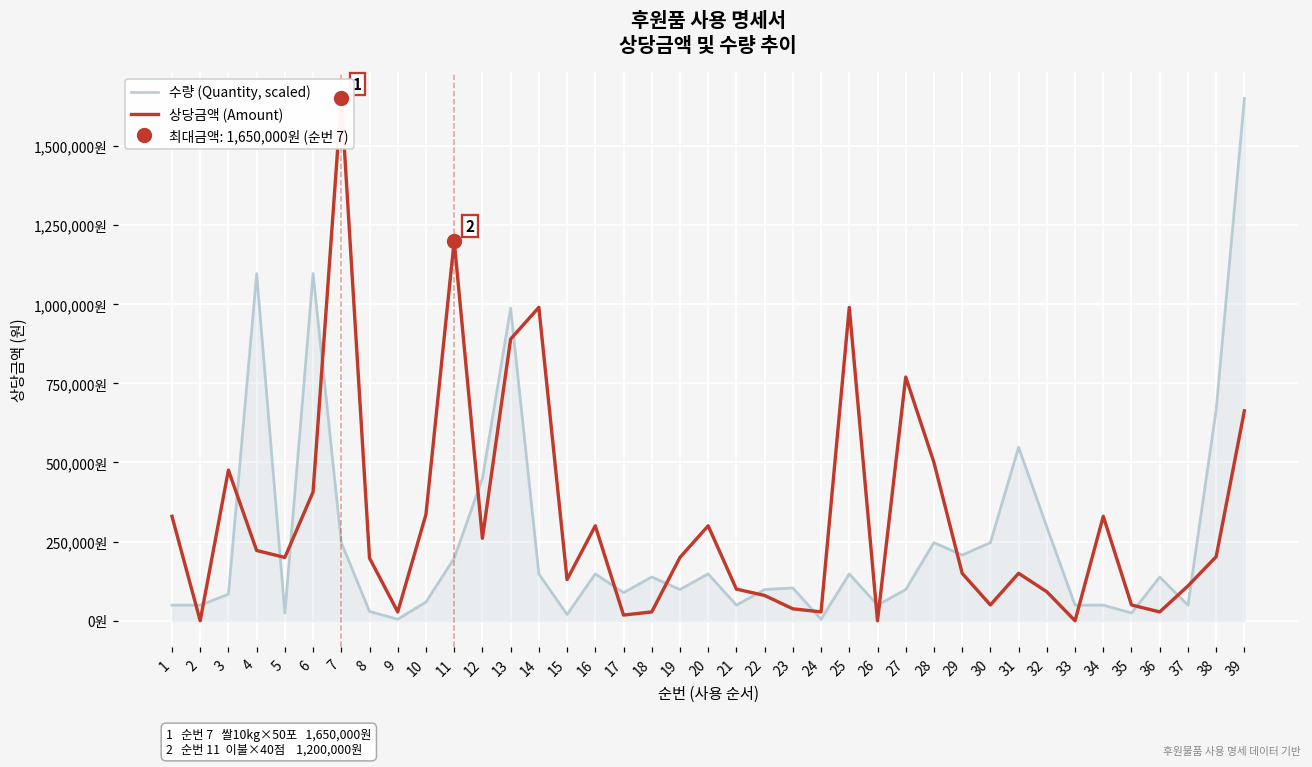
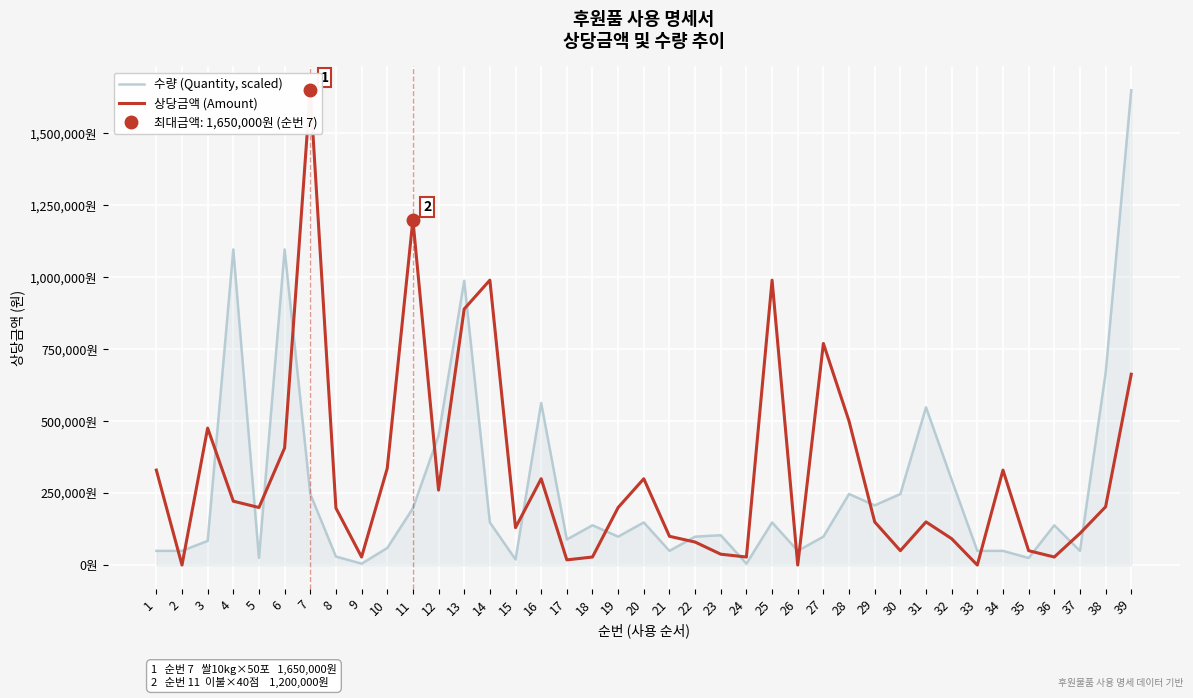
  {
    "수량 (Quantity, scaled)": {
      "1": "50,000원",
      "2": "50,000원",
      "3": "80,000원",
      "4": "1,100,000원",
      "5": "20,000원",
      "6": "1,100,000원",
      "7": "250,000원",
      "8": "30,000원",
      "9": "0원",
      "10": "60,000원",
      "11": "200,000원",
      "12": "450,000원",
      "13": "990,000원",
      "14": "150,000원",
      "15": "20,000원",
-     "16": "150,000원",
+     "16": "560,000원",
      "17": "90,000원",
      "18": "140,000원",
      "19": "100,000원",
      "20": "150,000원",
      "21": "50,000원",
      "22": "100,000원",
      "23": "100,000원",
      "24": "0원",
      "25": "150,000원",
      "26": "50,000원",
      "27": "100,000원",
      "28": "250,000원",
      "29": "210,000원",
      "30": "250,000원",
      "31": "550,000원",
      "32": "300,000원",
      "33": "50,000원",
      "34": "50,000원",
      "35": "20,000원",
      "36": "140,000원",
      "37": "50,000원",
      "38": "670,000원",
      "39": "1,650,000원"
    }
  }
